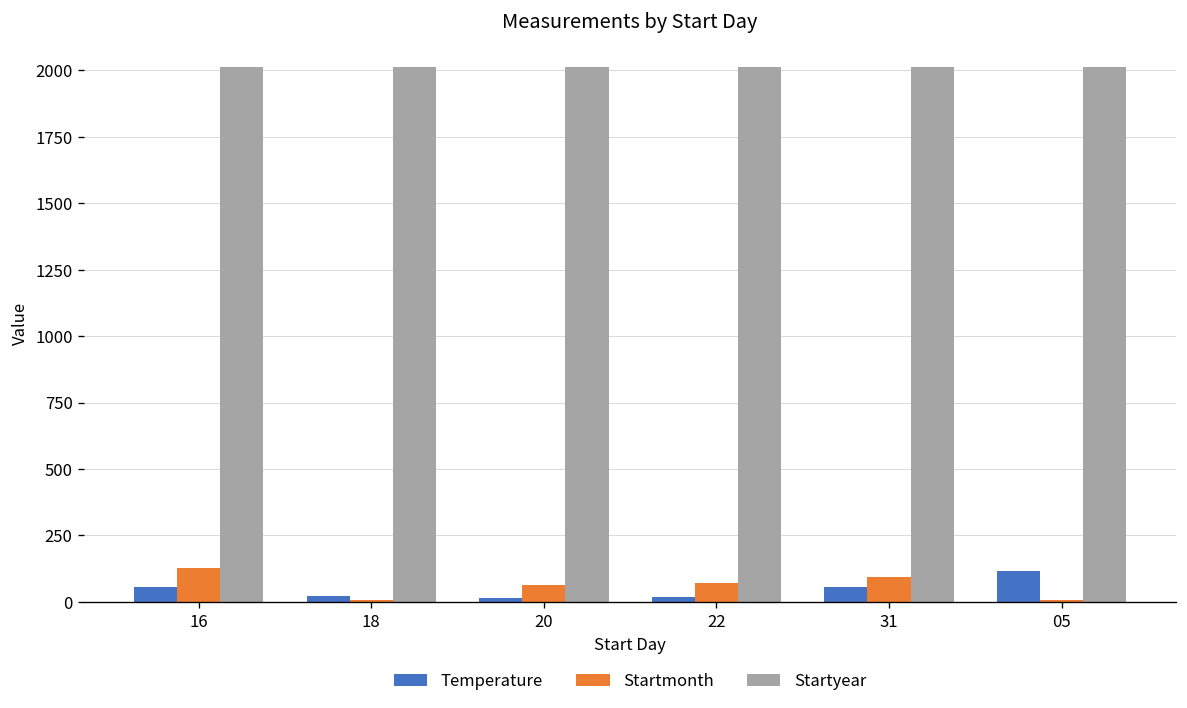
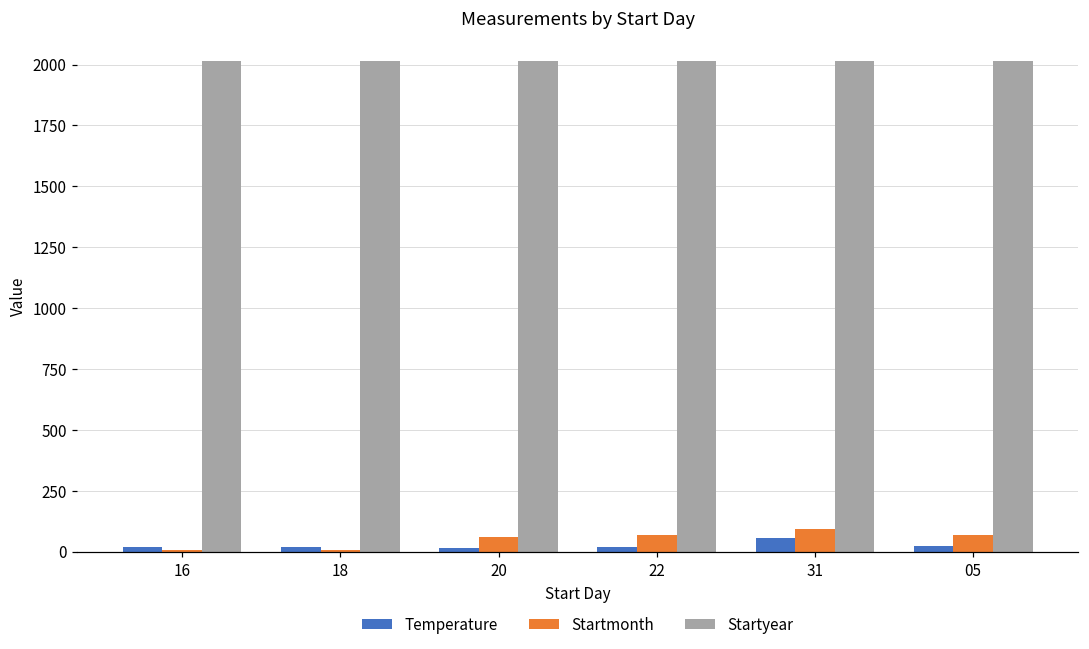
  {
    "Temperature": {
-     "16": 60,
+     "16": 20,
      "18": 20,
      "20": 20,
      "22": 20,
      "31": 60,
-     "05": 120
+     "05": 20
    },
    "Startmonth": {
-     "16": 130,
+     "16": 10,
      "20": 60,
      "22": 70,
      "31": 90,
-     "05": 10
+     "05": 70
    },
    "Startyear": {
      "16": 2020,
      "18": 2020,
      "20": 2020,
      "22": 2020,
      "31": 2020,
      "05": 2020
    }
  }
